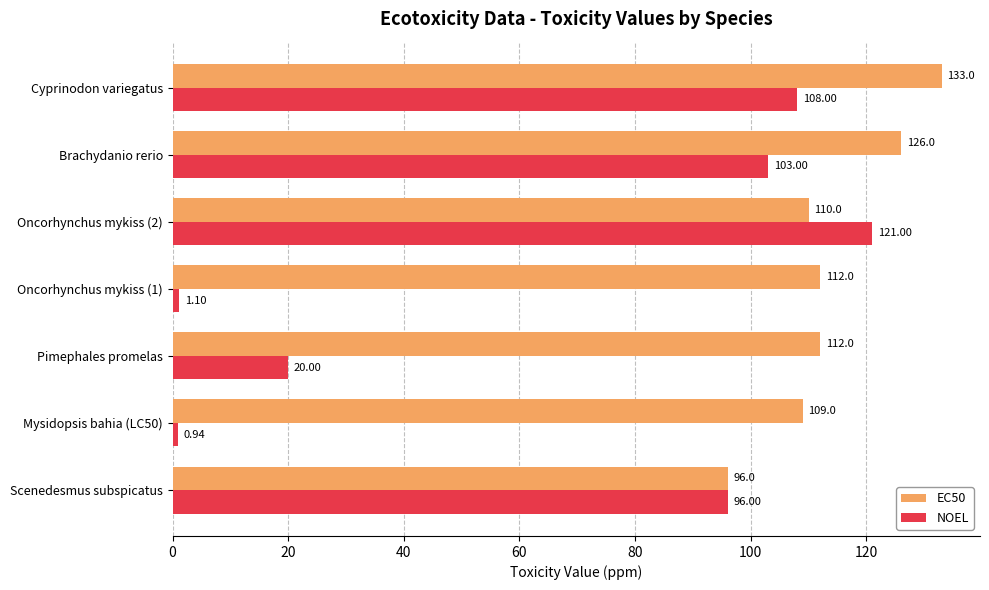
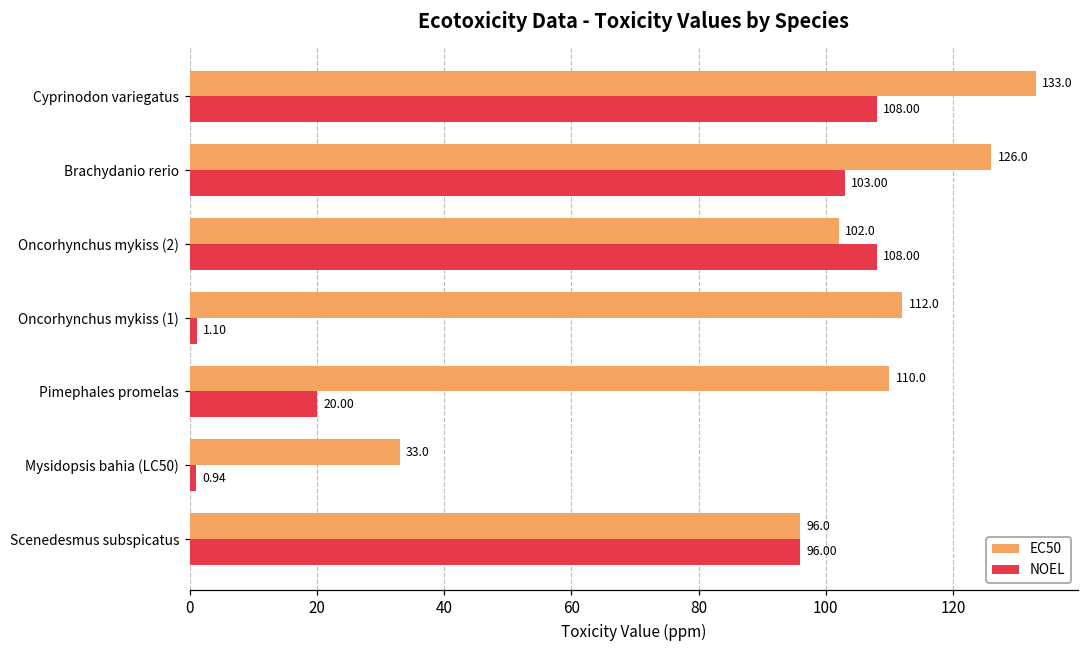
  {
    "EC50": {
      "Cyprinodon variegatus": 133.0,
      "Brachydanio rerio": 126.0,
-     "Oncorhynchus mykiss (2)": 110.0,
+     "Oncorhynchus mykiss (2)": 102.0,
      "Oncorhynchus mykiss (1)": 112.0,
-     "Pimephales promelas": 112.0,
-     "Mysidopsis bahia (LC50)": 109.0,
+     "Pimephales promelas": 110.0,
+     "Mysidopsis bahia (LC50)": 33.0,
      "Scenedesmus subspicatus": 96.0
    },
    "NOEL": {
      "Cyprinodon variegatus": 108.00,
      "Brachydanio rerio": 103.00,
-     "Oncorhynchus mykiss (2)": 121.00,
+     "Oncorhynchus mykiss (2)": 108.00,
      "Oncorhynchus mykiss (1)": 1.10,
      "Pimephales promelas": 20.00,
      "Mysidopsis bahia (LC50)": 0.94,
      "Scenedesmus subspicatus": 96.00
    }
  }
